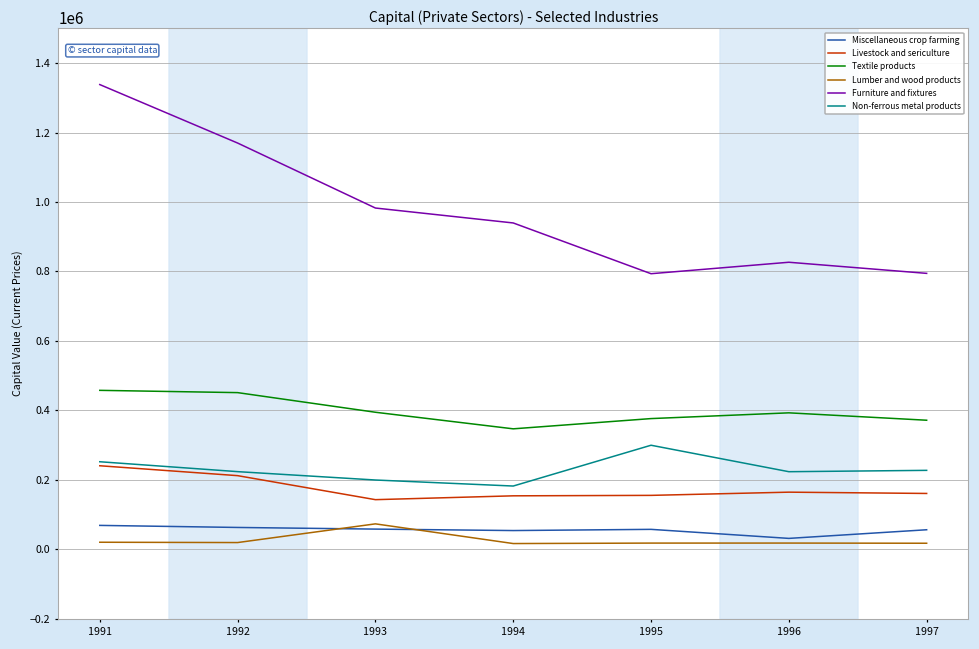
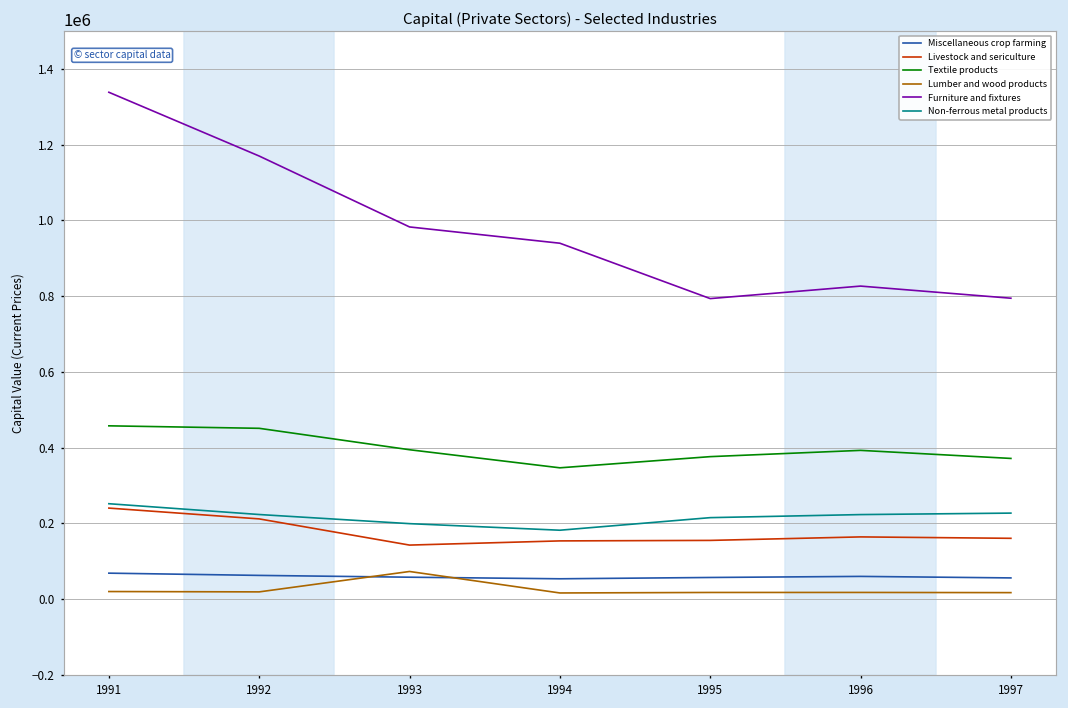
  {
    "Miscellaneous crop farming": {
      "1991": 70000,
      "1992": 60000,
      "1993": 60000,
      "1994": 50000,
      "1995": 60000,
-     "1996": 30000,
+     "1996": 60000,
      "1997": 60000
    },
    "Livestock and sericulture": {
      "1991": 240000,
      "1992": 210000,
      "1993": 140000,
      "1994": 150000,
      "1995": 150000,
      "1996": 160000,
      "1997": 160000
    },
    "Textile products": {
      "1991": 460000,
      "1992": 450000,
      "1993": 390000,
      "1994": 350000,
      "1995": 380000,
      "1996": 390000,
      "1997": 370000
    },
    "Lumber and wood products": {
      "1991": 20000,
      "1992": 20000,
      "1993": 70000,
      "1994": 20000,
      "1995": 20000,
      "1996": 20000,
      "1997": 20000
    },
    "Furniture and fixtures": {
      "1991": 1340000,
      "1992": 1170000,
      "1993": 980000,
      "1994": 940000,
      "1995": 790000,
      "1996": 830000,
      "1997": 790000
    },
    "Non-ferrous metal products": {
      "1991": 250000,
      "1992": 220000,
      "1993": 200000,
      "1994": 180000,
-     "1995": 300000,
+     "1995": 220000,
      "1996": 220000,
      "1997": 230000
    }
  }
